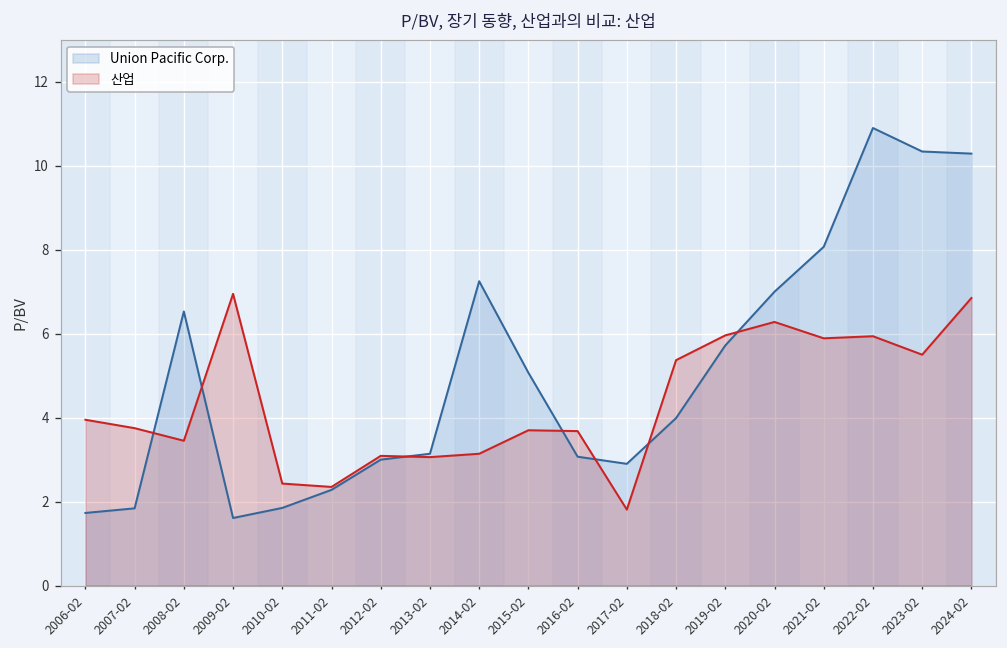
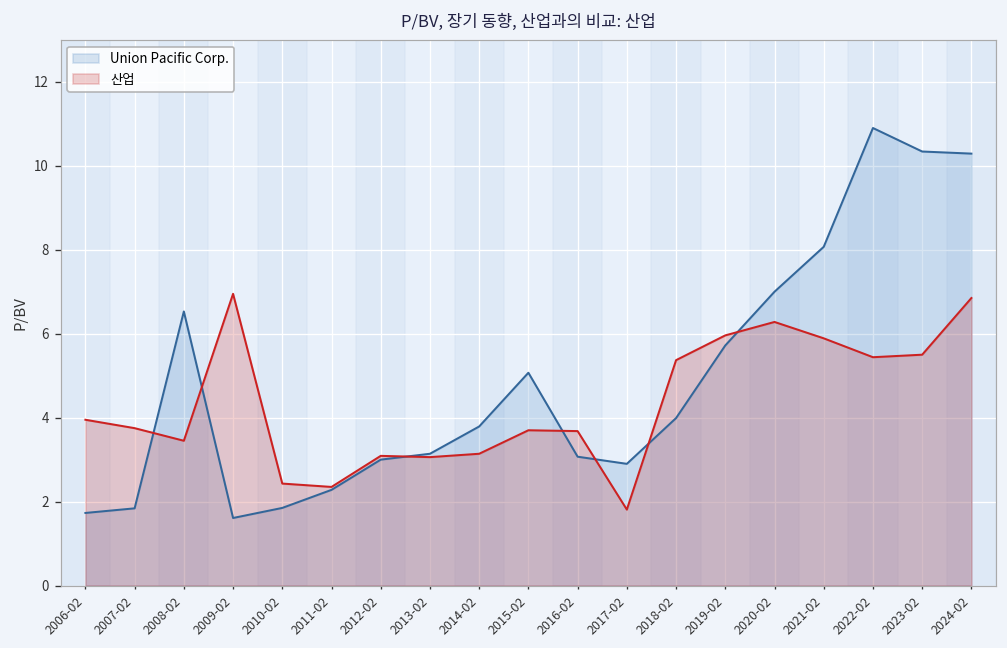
  {
    "Union Pacific Corp.": {
      "2006-02": 1.7,
      "2007-02": 1.8,
      "2008-02": 6.5,
      "2009-02": 1.6,
      "2010-02": 1.9,
      "2012-02": 3.0,
      "2013-02": 3.1,
-     "2014-02": 7.3,
+     "2014-02": 3.8,
      "2015-02": 5.1,
      "2016-02": 3.1,
      "2017-02": 2.9,
      "2018-02": 4.0,
      "2019-02": 5.7,
      "2020-02": 7.0,
      "2021-02": 8.1,
      "2022-02": 10.9,
      "2023-02": 10.3,
      "2024-02": 10.3
    },
    "산업": {
      "2006-02": 4.0,
      "2007-02": 3.8,
      "2008-02": 3.5,
      "2009-02": 7.0,
      "2010-02": 2.4,
      "2012-02": 3.1,
      "2013-02": 3.1,
      "2014-02": 3.1,
      "2015-02": 3.7,
      "2016-02": 3.7,
      "2017-02": 1.8,
      "2018-02": 5.4,
      "2019-02": 6.0,
      "2020-02": 6.3,
      "2021-02": 5.9,
-     "2022-02": 5.9,
+     "2022-02": 5.4,
      "2023-02": 5.5,
      "2024-02": 6.9
    }
  }
